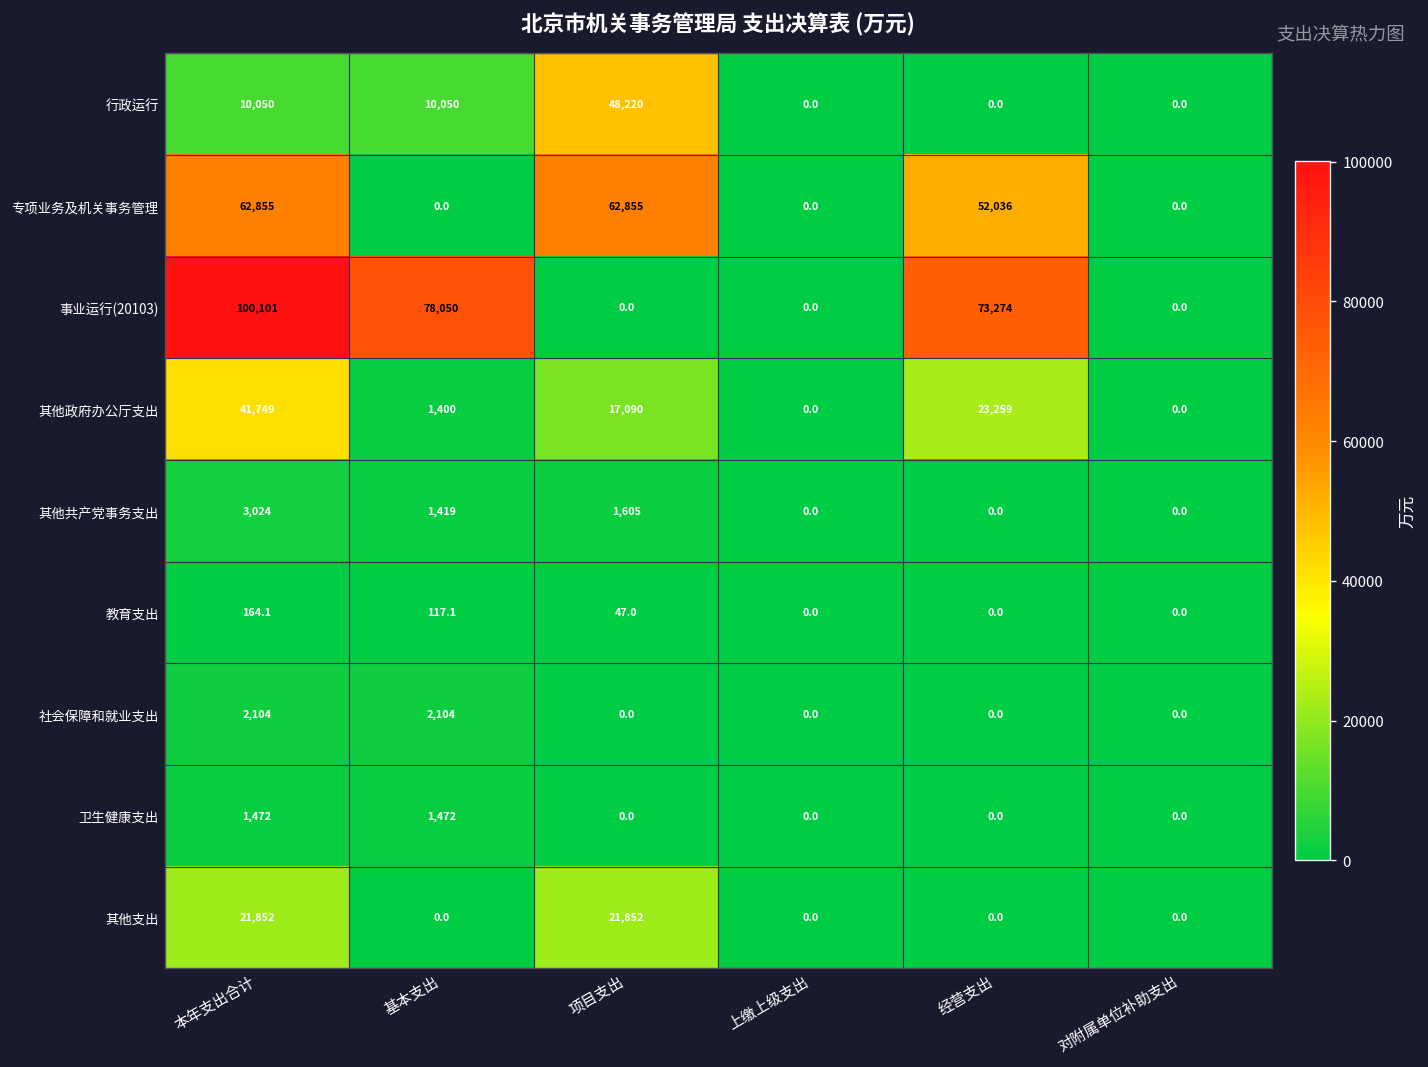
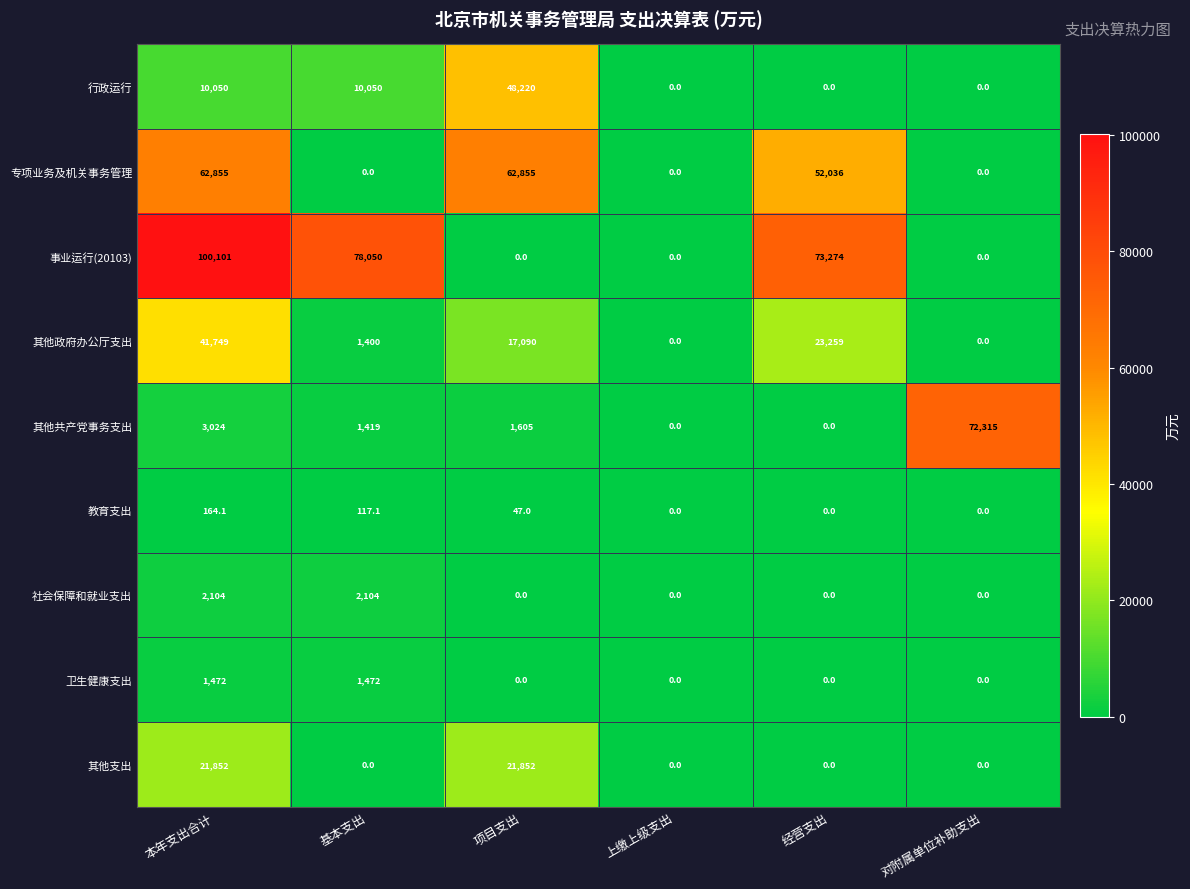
  {
    "行政运行": {
      "本年支出合计": "10,050",
      "基本支出": "10,050",
      "项目支出": "48,220",
      "上缴上级支出": "0.0",
      "经营支出": "0.0",
      "对附属单位补助支出": "0.0"
    },
    "专项业务及机关事务管理": {
      "本年支出合计": "62,855",
      "基本支出": "0.0",
      "项目支出": "62,855",
      "上缴上级支出": "0.0",
      "经营支出": "52,036",
      "对附属单位补助支出": "0.0"
    },
    "事业运行(20103)": {
      "本年支出合计": "100,101",
      "基本支出": "78,050",
      "项目支出": "0.0",
      "上缴上级支出": "0.0",
      "经营支出": "73,274",
      "对附属单位补助支出": "0.0"
    },
    "其他政府办公厅支出": {
      "本年支出合计": "41,749",
      "基本支出": "1,400",
      "项目支出": "17,090",
      "上缴上级支出": "0.0",
      "经营支出": "23,259",
      "对附属单位补助支出": "0.0"
    },
    "其他共产党事务支出": {
      "本年支出合计": "3,024",
      "基本支出": "1,419",
      "项目支出": "1,605",
      "上缴上级支出": "0.0",
      "经营支出": "0.0",
-     "对附属单位补助支出": "0.0"
+     "对附属单位补助支出": "72,315"
    },
    "教育支出": {
      "本年支出合计": "164.1",
      "基本支出": "117.1",
      "项目支出": "47.0",
      "上缴上级支出": "0.0",
      "经营支出": "0.0",
      "对附属单位补助支出": "0.0"
    },
    "社会保障和就业支出": {
      "本年支出合计": "2,104",
      "基本支出": "2,104",
      "项目支出": "0.0",
      "上缴上级支出": "0.0",
      "经营支出": "0.0",
      "对附属单位补助支出": "0.0"
    },
    "卫生健康支出": {
      "本年支出合计": "1,472",
      "基本支出": "1,472",
      "项目支出": "0.0",
      "上缴上级支出": "0.0",
      "经营支出": "0.0",
      "对附属单位补助支出": "0.0"
    },
    "其他支出": {
      "本年支出合计": "21,852",
      "基本支出": "0.0",
      "项目支出": "21,852",
      "上缴上级支出": "0.0",
      "经营支出": "0.0",
      "对附属单位补助支出": "0.0"
    }
  }
